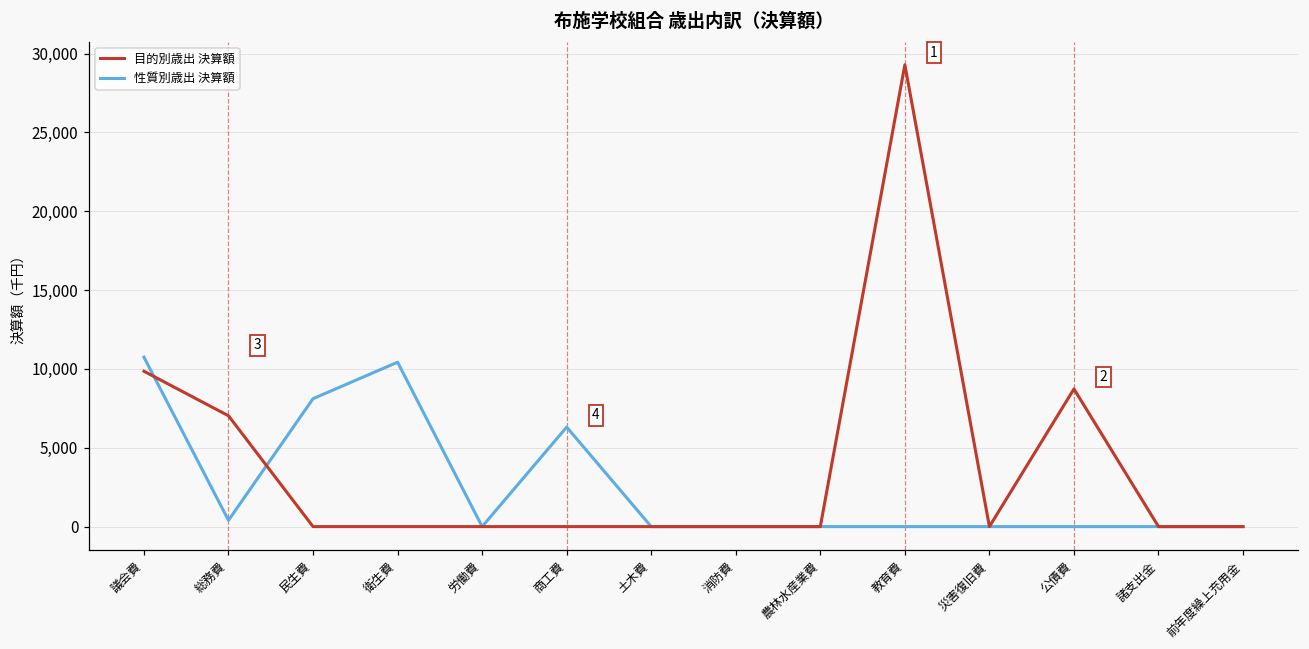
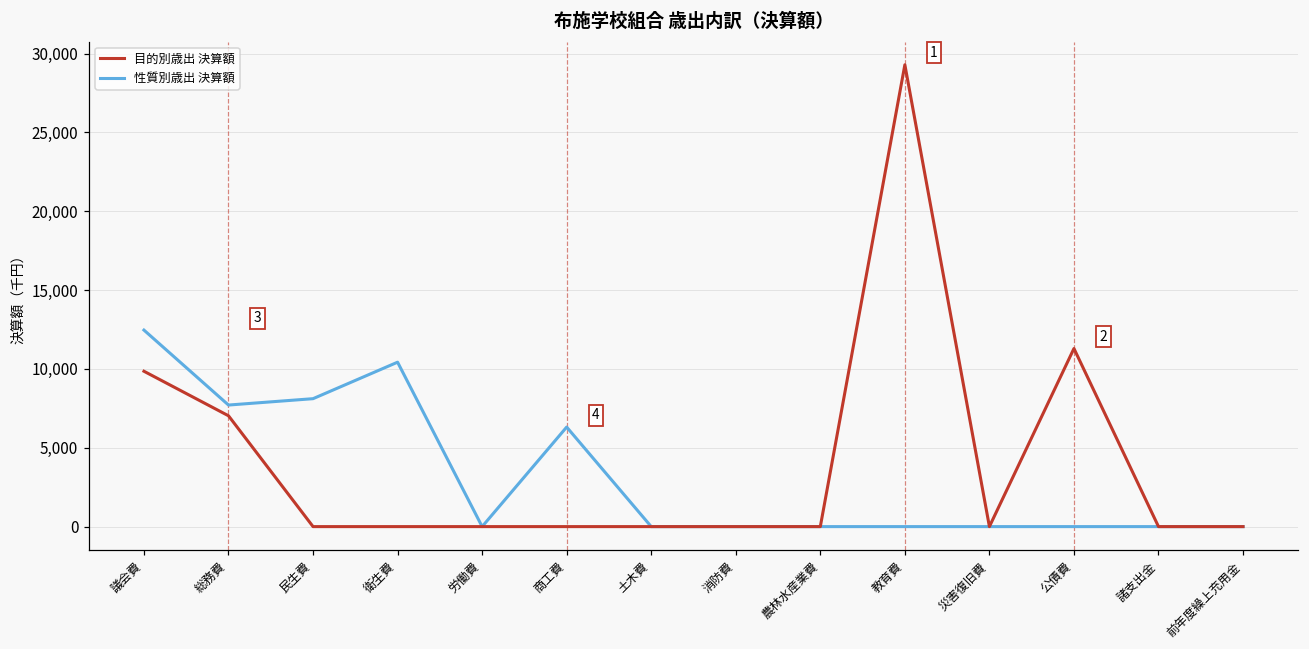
  {
    "目的別歳出 決算額": {
      "議会費": "9,900",
      "総務費": "7,000",
      "民生費": "0",
      "衛生費": "0",
      "商工費": "0",
-     "公債費": "8,700"
+     "公債費": "11,300"
    },
    "性質別歳出 決算額": {
-     "議会費": "10,700",
-     "総務費": "400",
+     "議会費": "12,500",
+     "総務費": "7,700",
      "民生費": "8,100",
      "衛生費": "10,400",
      "教育費": "0",
      "公債費": "0"
    }
  }
